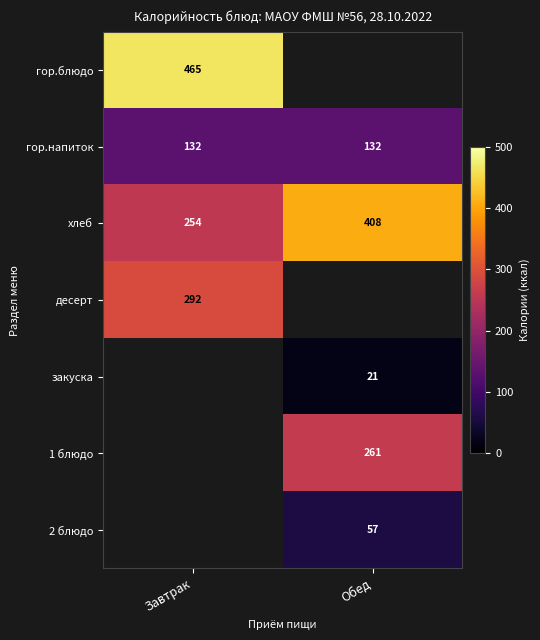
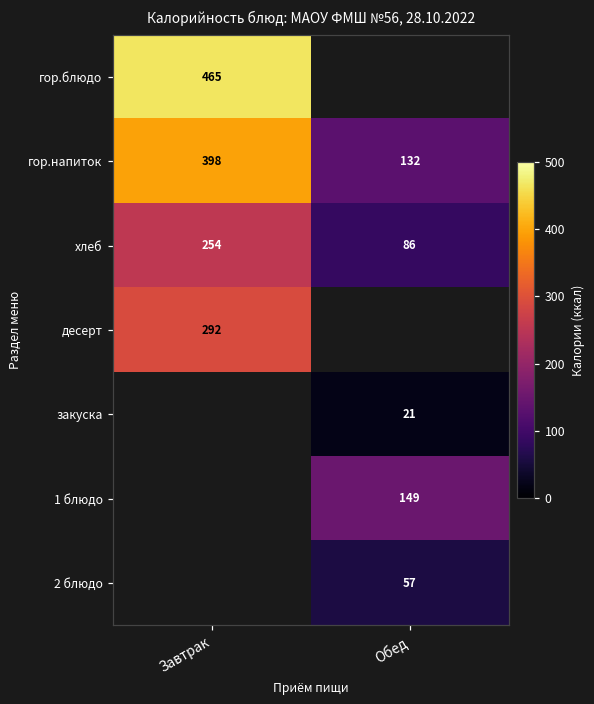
  {
    "гор.блюдо": {
      "Завтрак": 465
    },
    "гор.напиток": {
-     "Завтрак": 132,
+     "Завтрак": 398,
      "Обед": 132
    },
    "хлеб": {
      "Завтрак": 254,
-     "Обед": 408
+     "Обед": 86
    },
    "десерт": {
      "Завтрак": 292
    },
    "закуска": {
      "Обед": 21
    },
    "1 блюдо": {
-     "Обед": 261
+     "Обед": 149
    },
    "2 блюдо": {
      "Обед": 57
    }
  }
